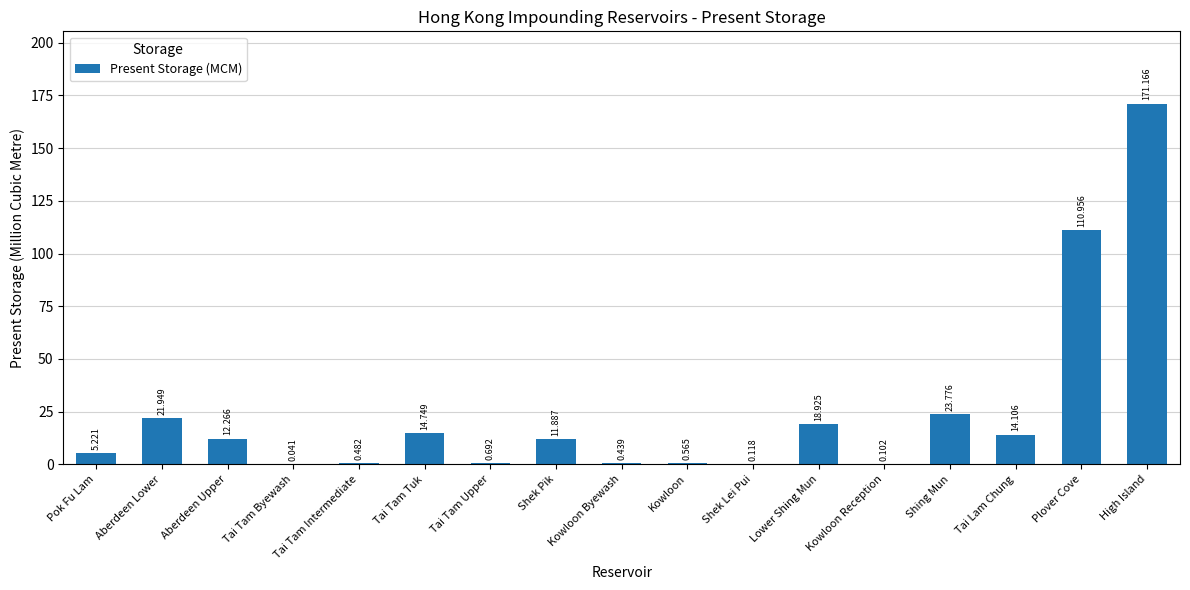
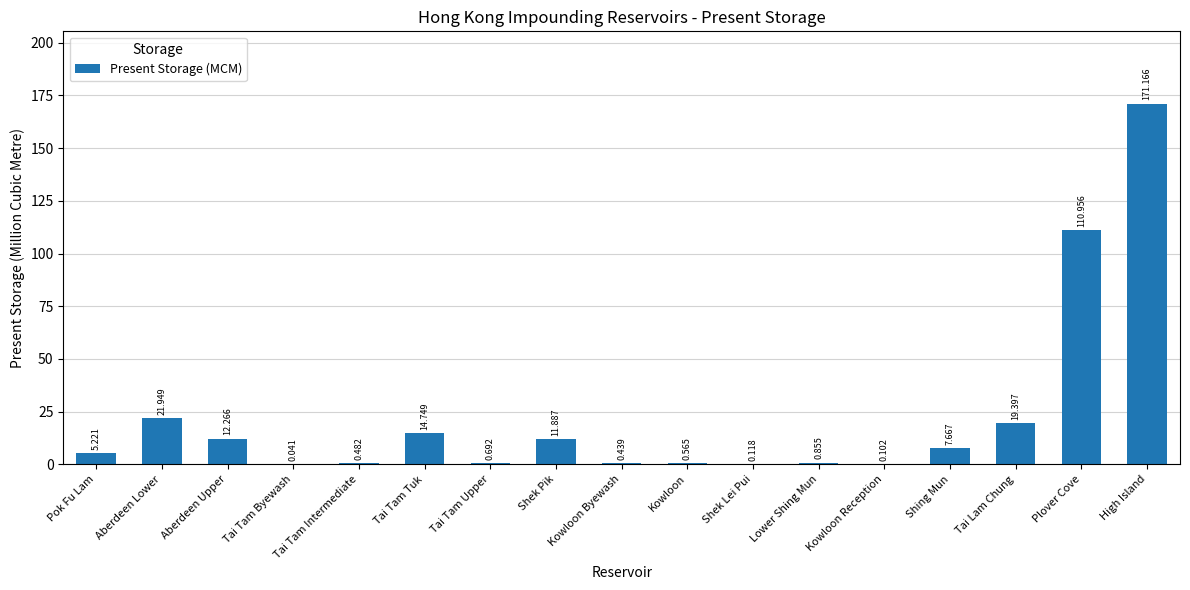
  {
    "Pok Fu Lam": 5.221,
    "Aberdeen Lower": 21.949,
    "Aberdeen Upper": 12.266,
    "Tai Tam Byewash": 0.041,
    "Tai Tam Intermediate": 0.482,
    "Tai Tam Tuk": 14.749,
    "Tai Tam Upper": 0.692,
    "Shek Pik": 11.887,
    "Kowloon Byewash": 0.439,
    "Kowloon": 0.565,
    "Shek Lei Pui": 0.118,
-   "Lower Shing Mun": 18.925,
+   "Lower Shing Mun": 0.855,
    "Kowloon Reception": 0.102,
-   "Shing Mun": 23.776,
-   "Tai Lam Chung": 14.106,
+   "Shing Mun": 7.667,
+   "Tai Lam Chung": 19.397,
    "Plover Cove": 110.956,
    "High Island": 171.166
  }
